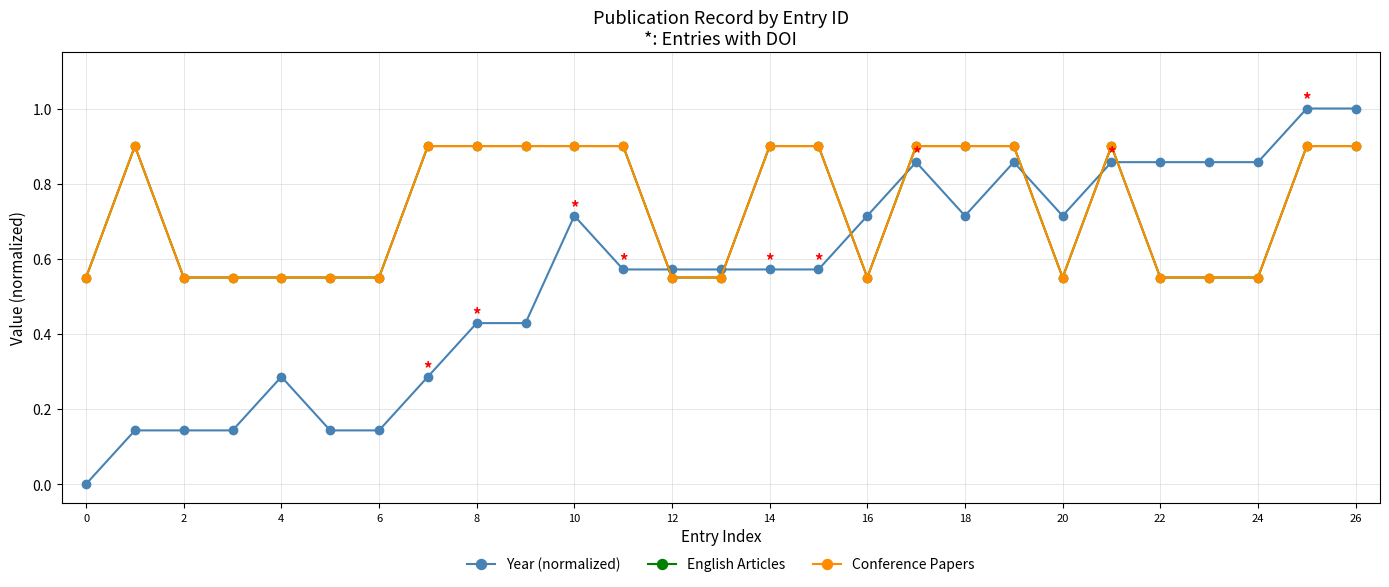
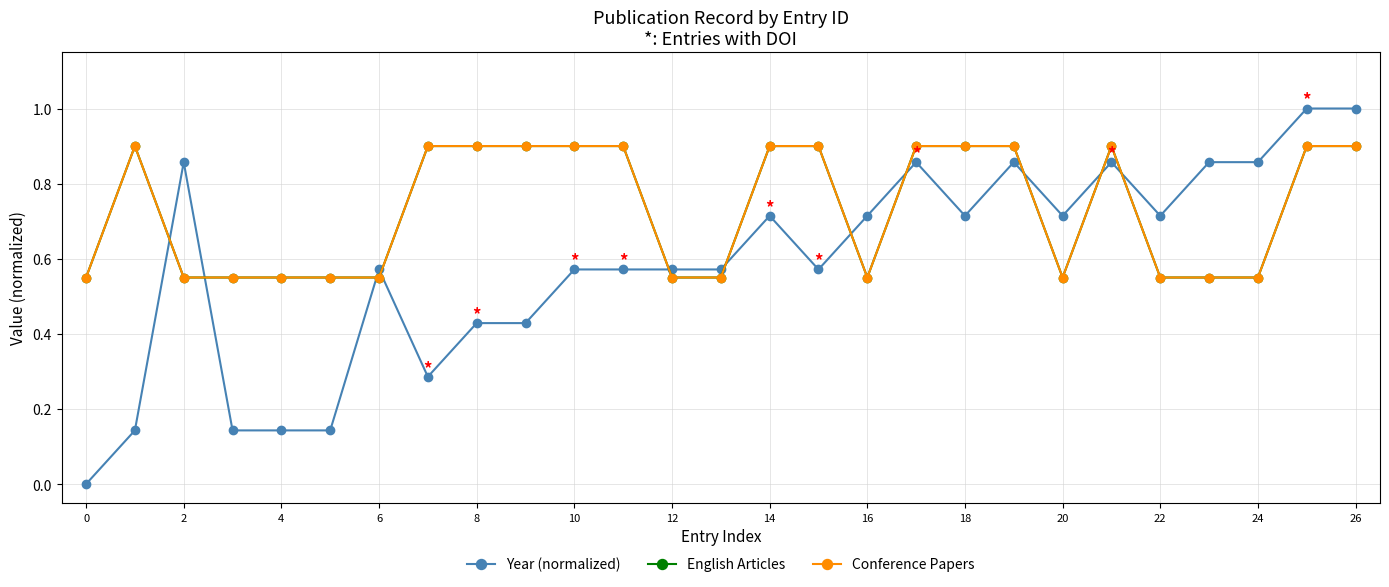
  {
    "Year (normalized)": {
      "0": 0.00,
-     "2": 0.14,
-     "4": 0.29,
-     "6": 0.14,
+     "2": 0.86,
+     "4": 0.14,
+     "6": 0.57,
      "8": 0.43,
-     "10": 0.71,
+     "10": 0.57,
      "12": 0.57,
-     "14": 0.57,
+     "14": 0.71,
      "16": 0.71,
      "18": 0.71,
      "20": 0.71,
-     "22": 0.86,
+     "22": 0.71,
      "24": 0.86,
      "26": 1.00
    },
    "Conference Papers": {
      "0": 0.55,
      "2": 0.55,
      "4": 0.55,
      "6": 0.55,
      "8": 0.90,
      "10": 0.90,
      "12": 0.55,
      "14": 0.90,
      "16": 0.55,
      "18": 0.90,
      "20": 0.55,
      "22": 0.55,
      "24": 0.55,
      "26": 0.90
    }
  }
